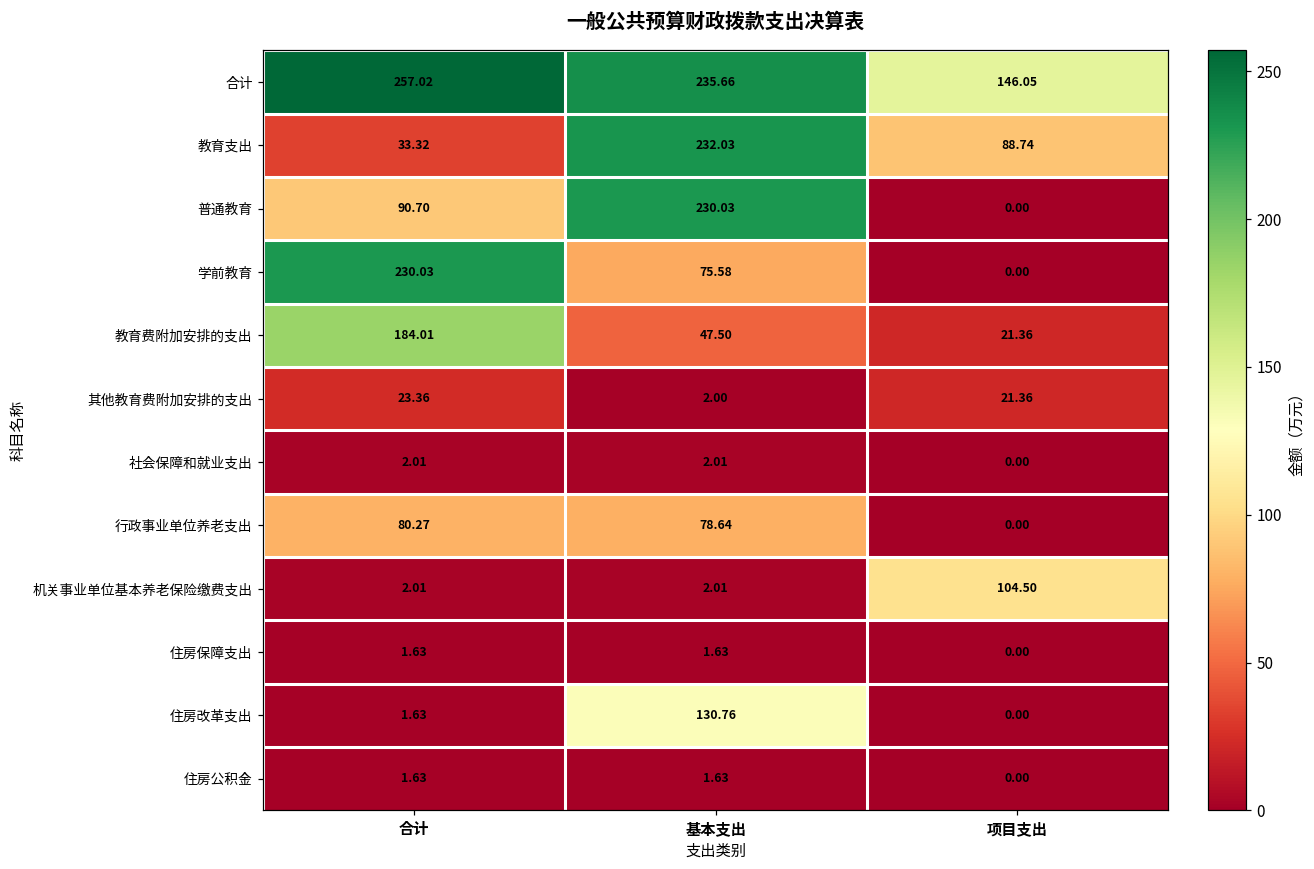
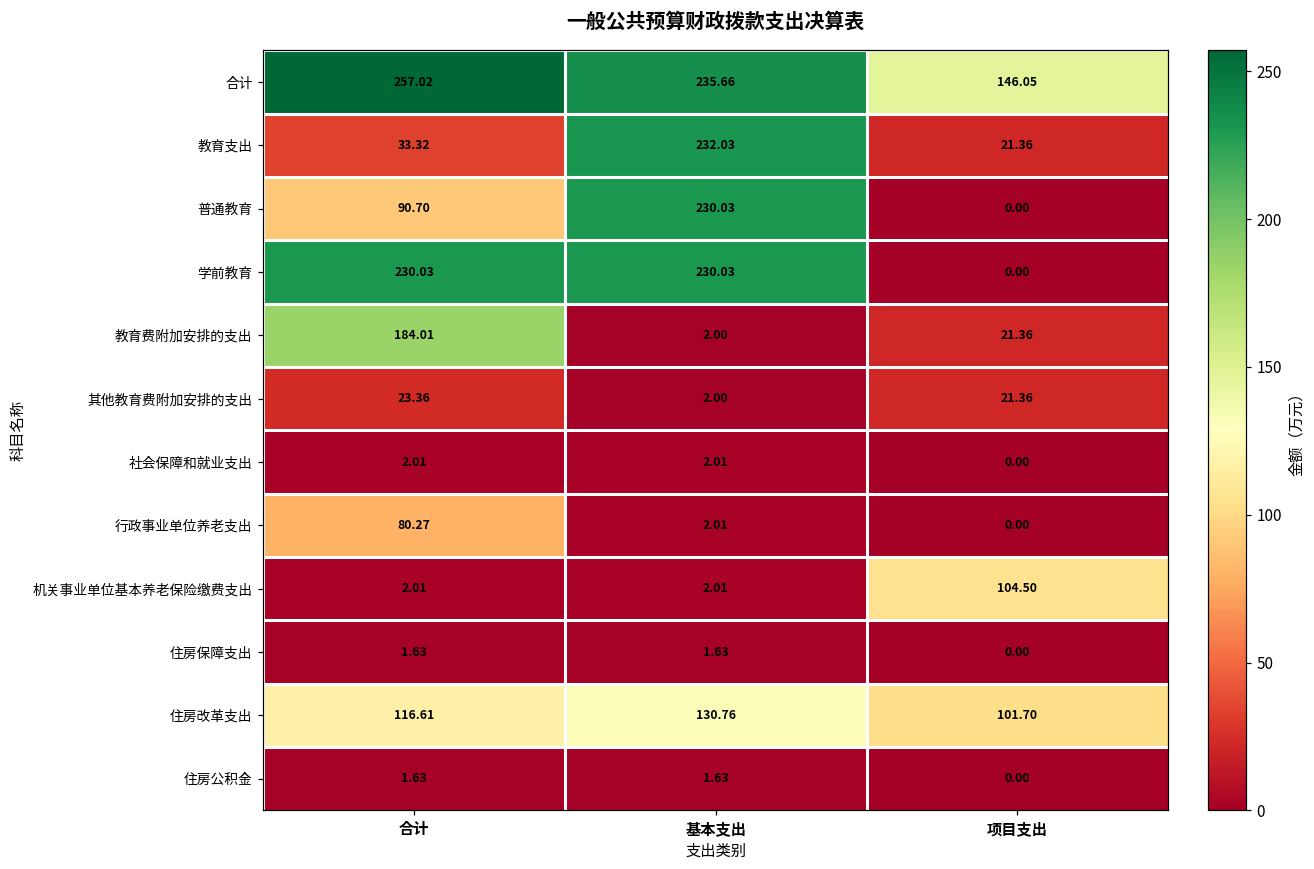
  {
    "合计": {
      "合计": 257.02,
      "基本支出": 235.66,
      "项目支出": 146.05
    },
    "教育支出": {
      "合计": 33.32,
      "基本支出": 232.03,
-     "项目支出": 88.74
+     "项目支出": 21.36
    },
    "普通教育": {
      "合计": 90.70,
      "基本支出": 230.03,
      "项目支出": 0.00
    },
    "学前教育": {
      "合计": 230.03,
-     "基本支出": 75.58,
+     "基本支出": 230.03,
      "项目支出": 0.00
    },
    "教育费附加安排的支出": {
      "合计": 184.01,
-     "基本支出": 47.50,
+     "基本支出": 2.00,
      "项目支出": 21.36
    },
    "其他教育费附加安排的支出": {
      "合计": 23.36,
      "基本支出": 2.00,
      "项目支出": 21.36
    },
    "社会保障和就业支出": {
      "合计": 2.01,
      "基本支出": 2.01,
      "项目支出": 0.00
    },
    "行政事业单位养老支出": {
      "合计": 80.27,
-     "基本支出": 78.64,
+     "基本支出": 2.01,
      "项目支出": 0.00
    },
    "机关事业单位基本养老保险缴费支出": {
      "合计": 2.01,
      "基本支出": 2.01,
      "项目支出": 104.50
    },
    "住房保障支出": {
      "合计": 1.63,
      "基本支出": 1.63,
      "项目支出": 0.00
    },
    "住房改革支出": {
-     "合计": 1.63,
+     "合计": 116.61,
      "基本支出": 130.76,
-     "项目支出": 0.00
+     "项目支出": 101.70
    },
    "住房公积金": {
      "合计": 1.63,
      "基本支出": 1.63,
      "项目支出": 0.00
    }
  }
